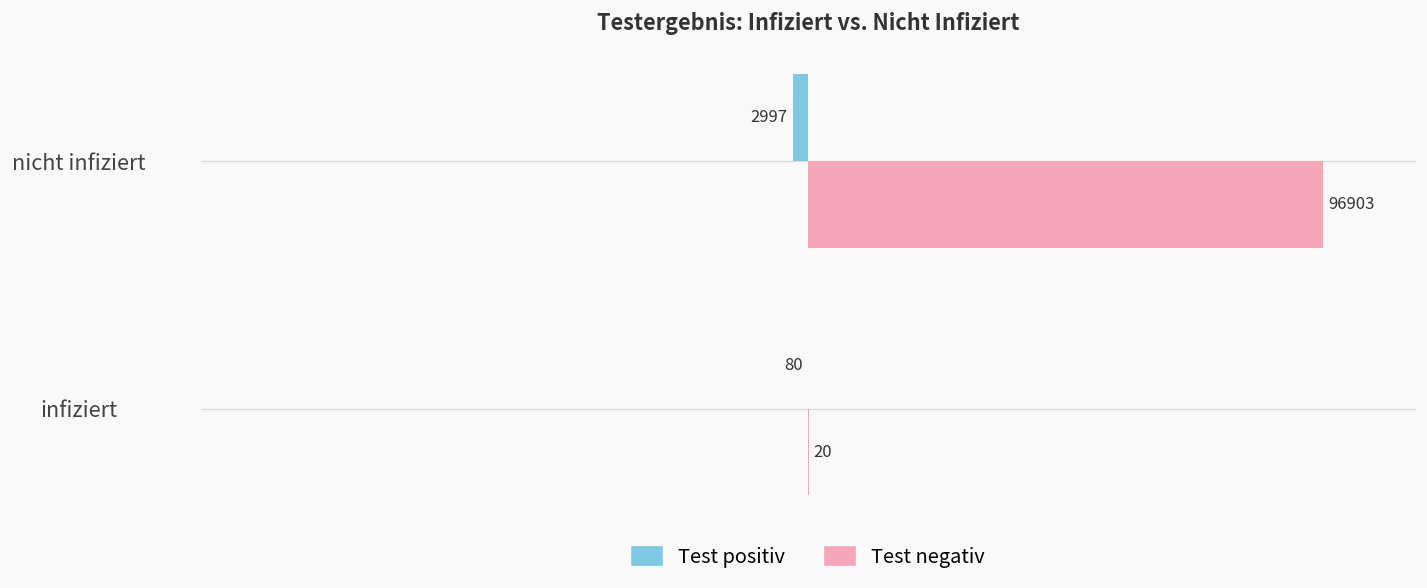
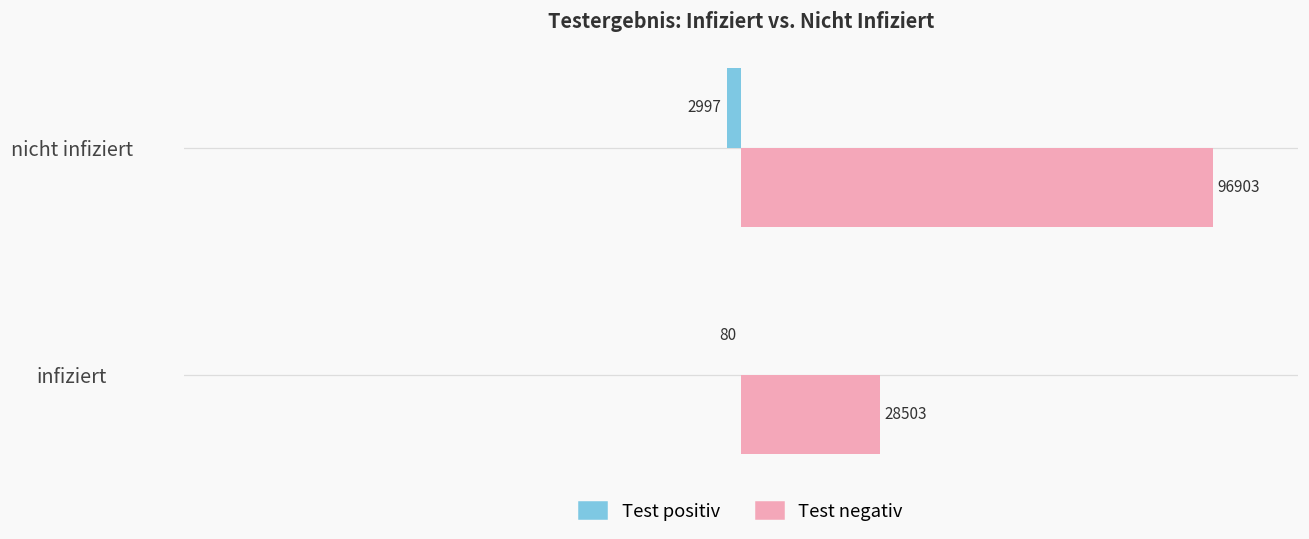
  {
    "Test negativ": {
      "nicht infiziert": 96903,
-     "infiziert": 20
+     "infiziert": 28503
    }
  }
